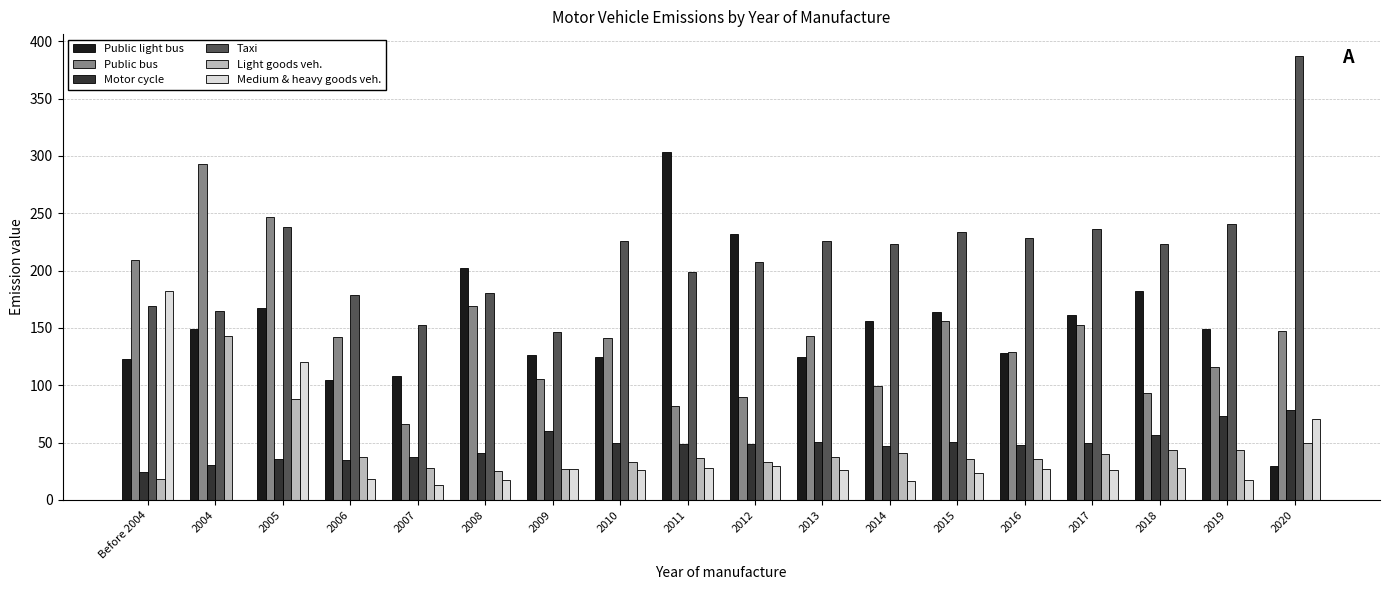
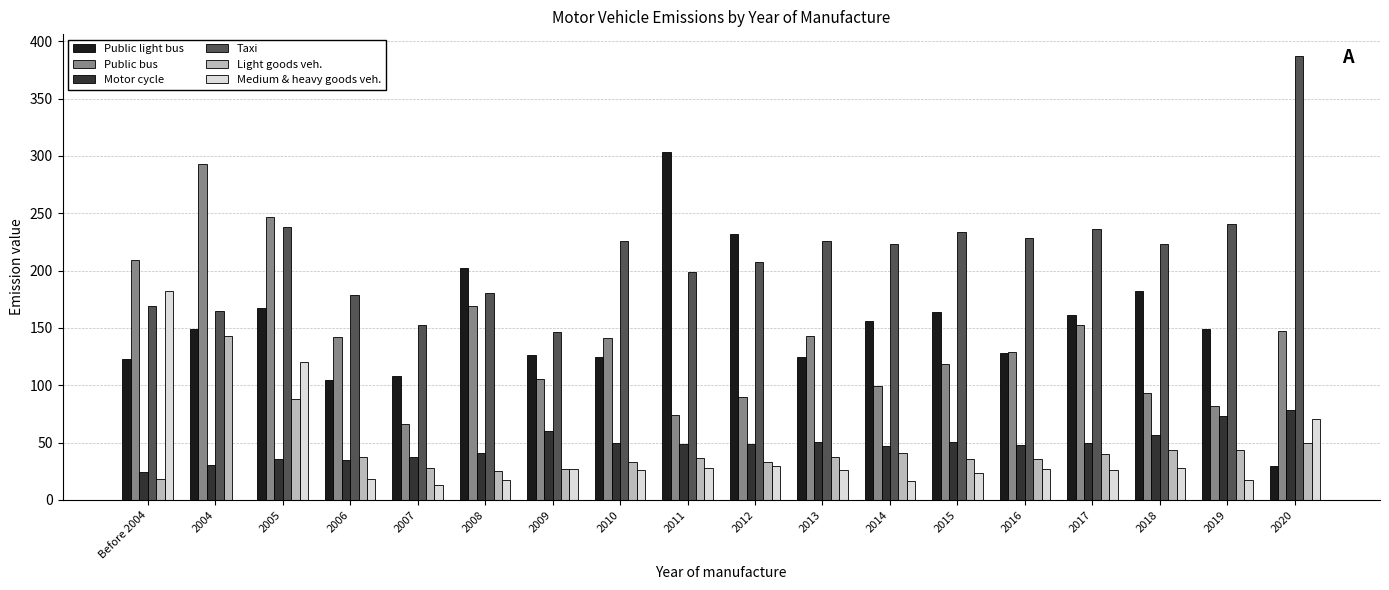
  {
    "Public bus": {
      "Before 2004": 209,
      "2004": 293,
      "2005": 247,
      "2006": 142,
      "2007": 67,
      "2008": 169,
      "2009": 105,
      "2010": 141,
-     "2011": 82,
+     "2011": 74,
      "2012": 90,
      "2013": 143,
      "2014": 99,
-     "2015": 156,
+     "2015": 118,
      "2016": 129,
      "2017": 153,
      "2018": 93,
-     "2019": 116,
+     "2019": 82,
      "2020": 147
    }
  }
